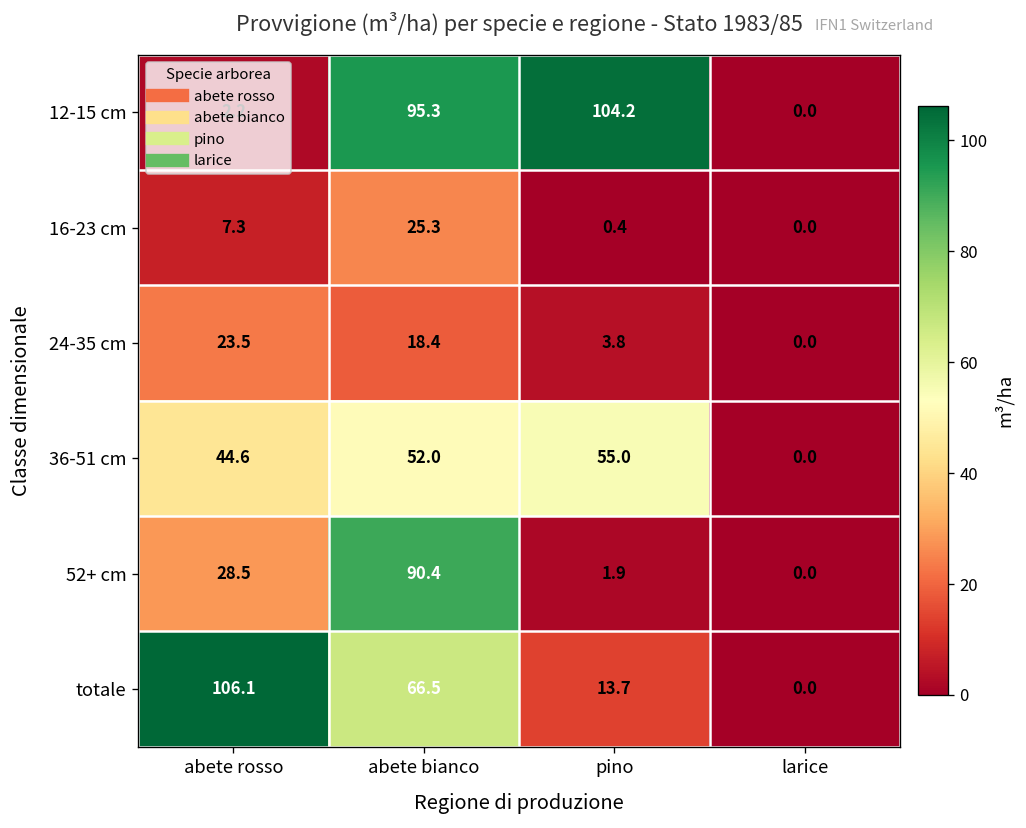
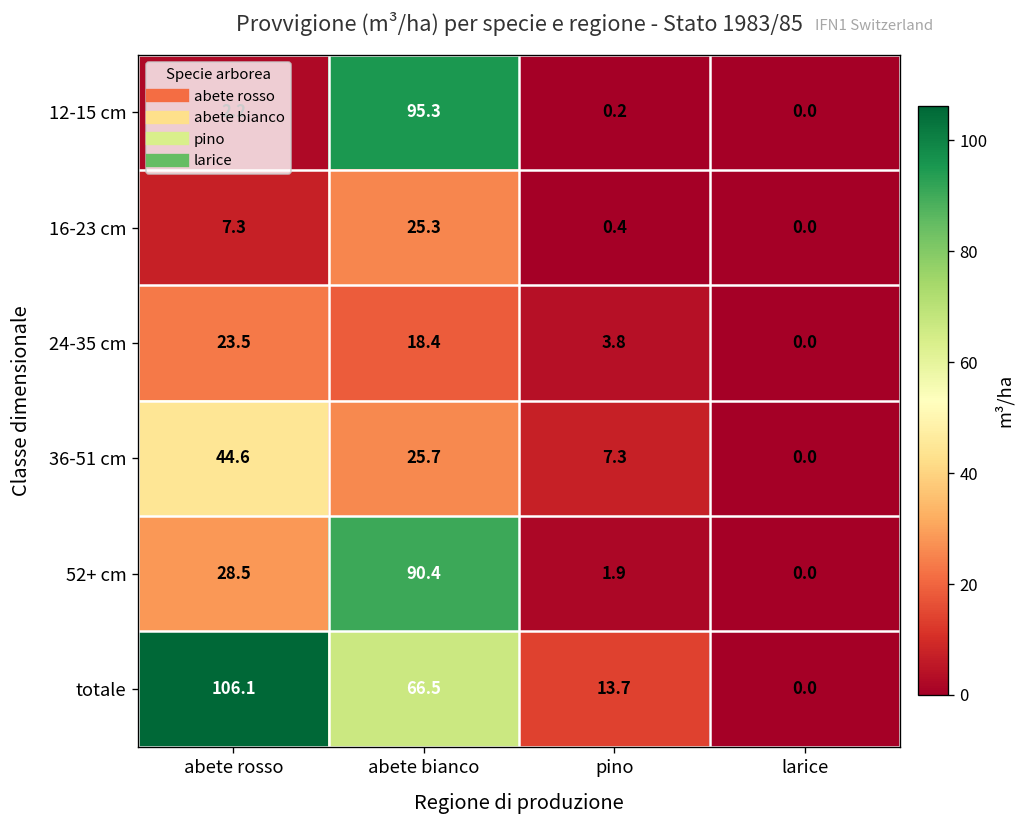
  {
    "12-15 cm": {
      "abete bianco": 95.3,
-     "pino": 104.2,
+     "pino": 0.2,
      "larice": 0.0
    },
    "16-23 cm": {
      "abete rosso": 7.3,
      "abete bianco": 25.3,
      "pino": 0.4,
      "larice": 0.0
    },
    "24-35 cm": {
      "abete rosso": 23.5,
      "abete bianco": 18.4,
      "pino": 3.8,
      "larice": 0.0
    },
    "36-51 cm": {
      "abete rosso": 44.6,
-     "abete bianco": 52.0,
-     "pino": 55.0,
+     "abete bianco": 25.7,
+     "pino": 7.3,
      "larice": 0.0
    },
    "52+ cm": {
      "abete rosso": 28.5,
      "abete bianco": 90.4,
      "pino": 1.9,
      "larice": 0.0
    },
    "totale": {
      "abete rosso": 106.1,
      "abete bianco": 66.5,
      "pino": 13.7,
      "larice": 0.0
    }
  }
